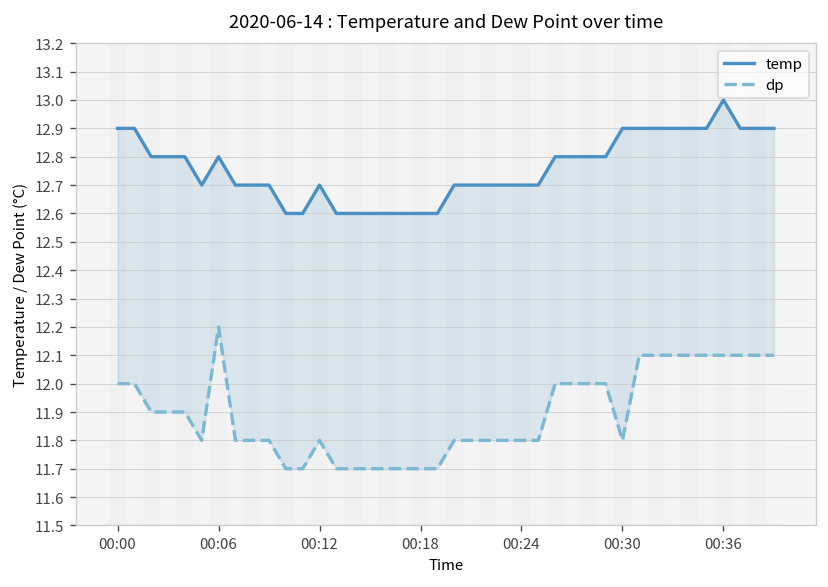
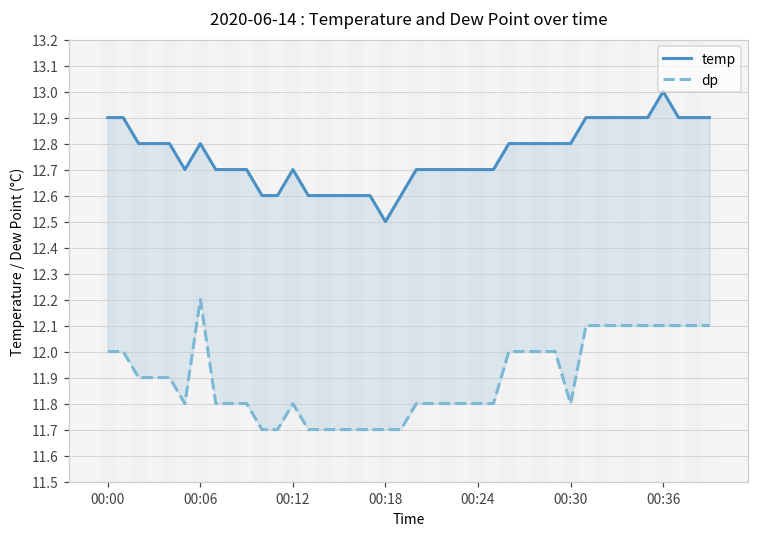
  {
    "temp": {
      "00:00": 12.9,
      "00:06": 12.8,
      "00:12": 12.7,
-     "00:18": 12.6,
+     "00:18": 12.5,
      "00:24": 12.7,
-     "00:30": 12.9
+     "00:30": 12.8
    },
    "dp": {
      "00:00": 12.0,
      "00:06": 12.2,
      "00:12": 11.8,
      "00:18": 11.7,
      "00:24": 11.8,
      "00:30": 11.8,
      "00:36": 12.1
    }
  }
